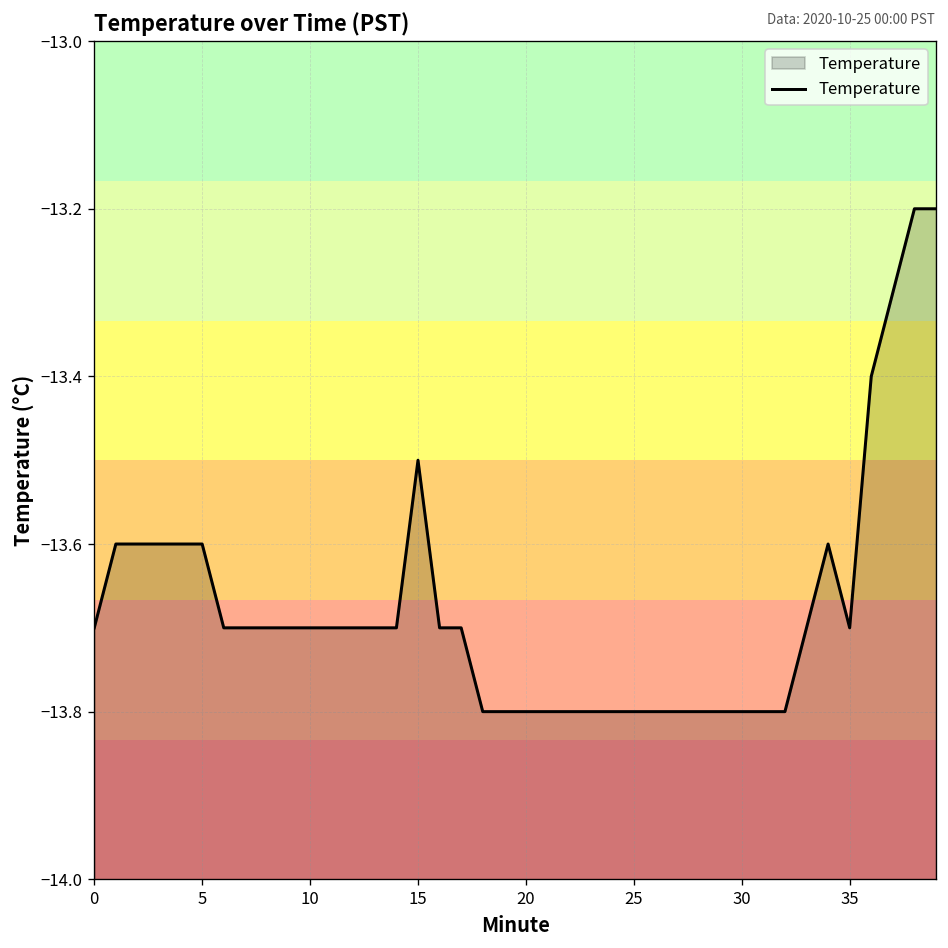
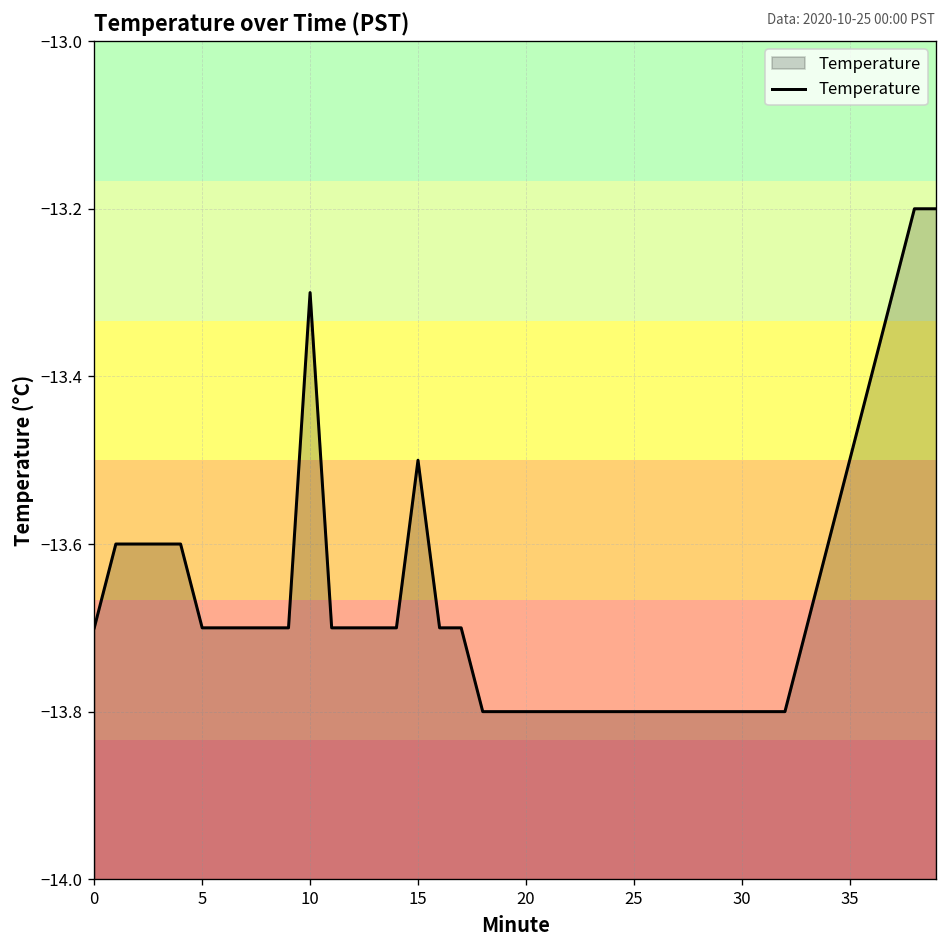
  {
    "0": -13.7,
-   "5": -13.6,
-   "10": -13.7,
+   "5": -13.7,
+   "10": -13.3,
    "15": -13.5,
    "20": -13.8,
    "25": -13.8,
    "30": -13.8,
-   "35": -13.7
+   "35": -13.5
  }
